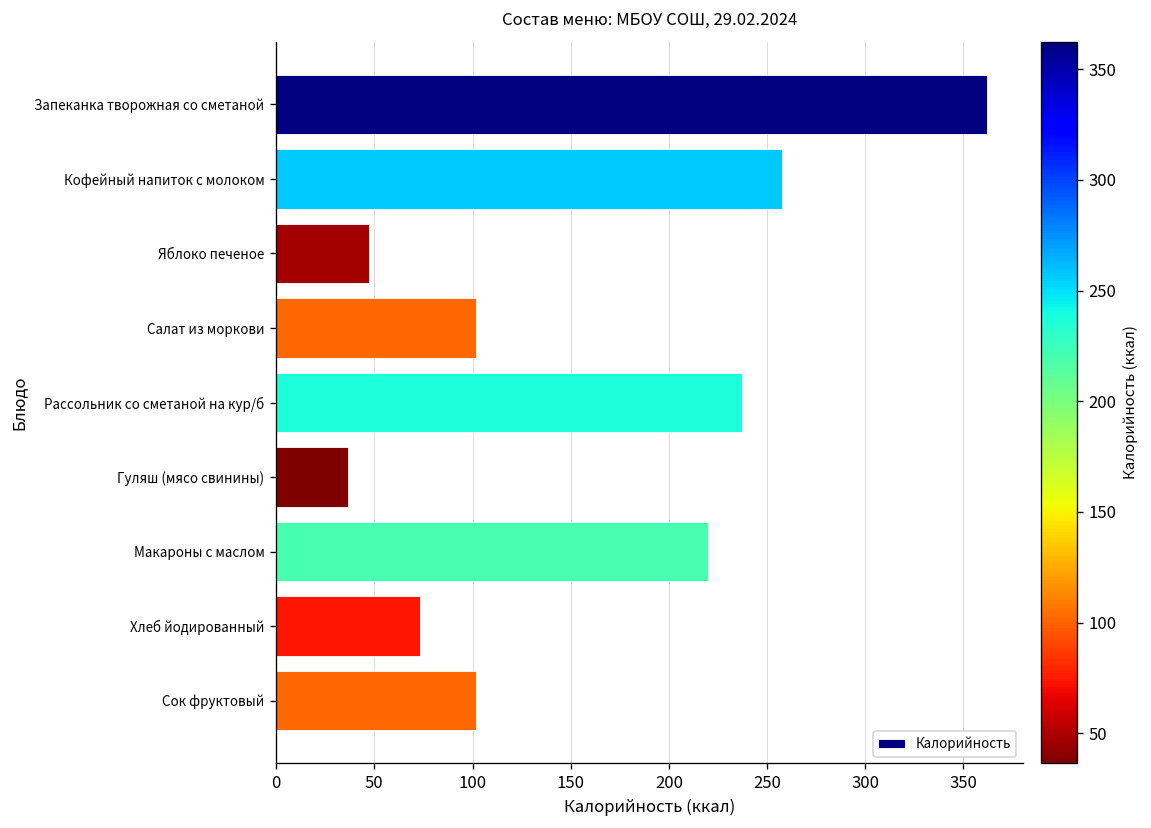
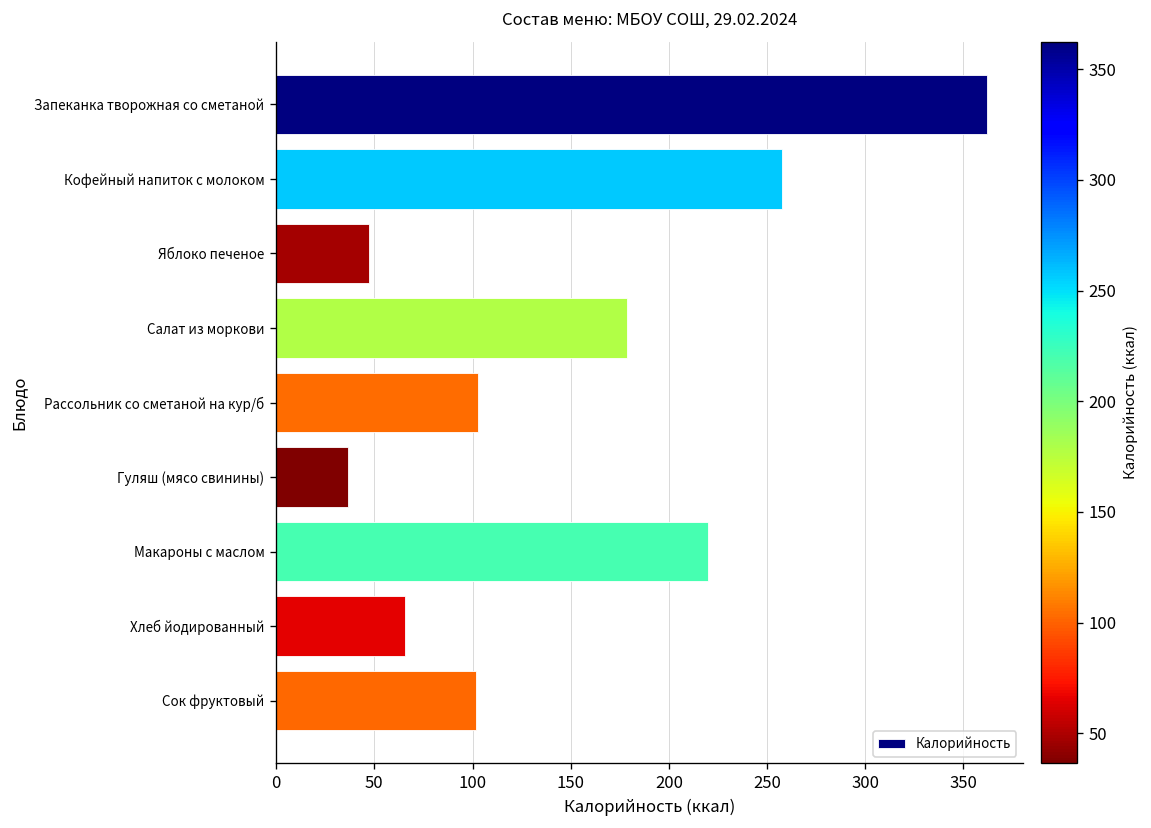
  {
    "Запеканка творожная со сметаной": 362,
    "Кофейный напиток с молоком": 257,
    "Яблоко печеное": 47,
-   "Салат из моркови": 102,
-   "Рассольник со сметаной на кур/б": 237,
+   "Салат из моркови": 179,
+   "Рассольник со сметаной на кур/б": 103,
    "Гуляш (мясо свинины)": 37,
    "Макароны с маслом": 220,
-   "Хлеб йодированный": 74,
+   "Хлеб йодированный": 66,
    "Сок фруктовый": 102
  }
